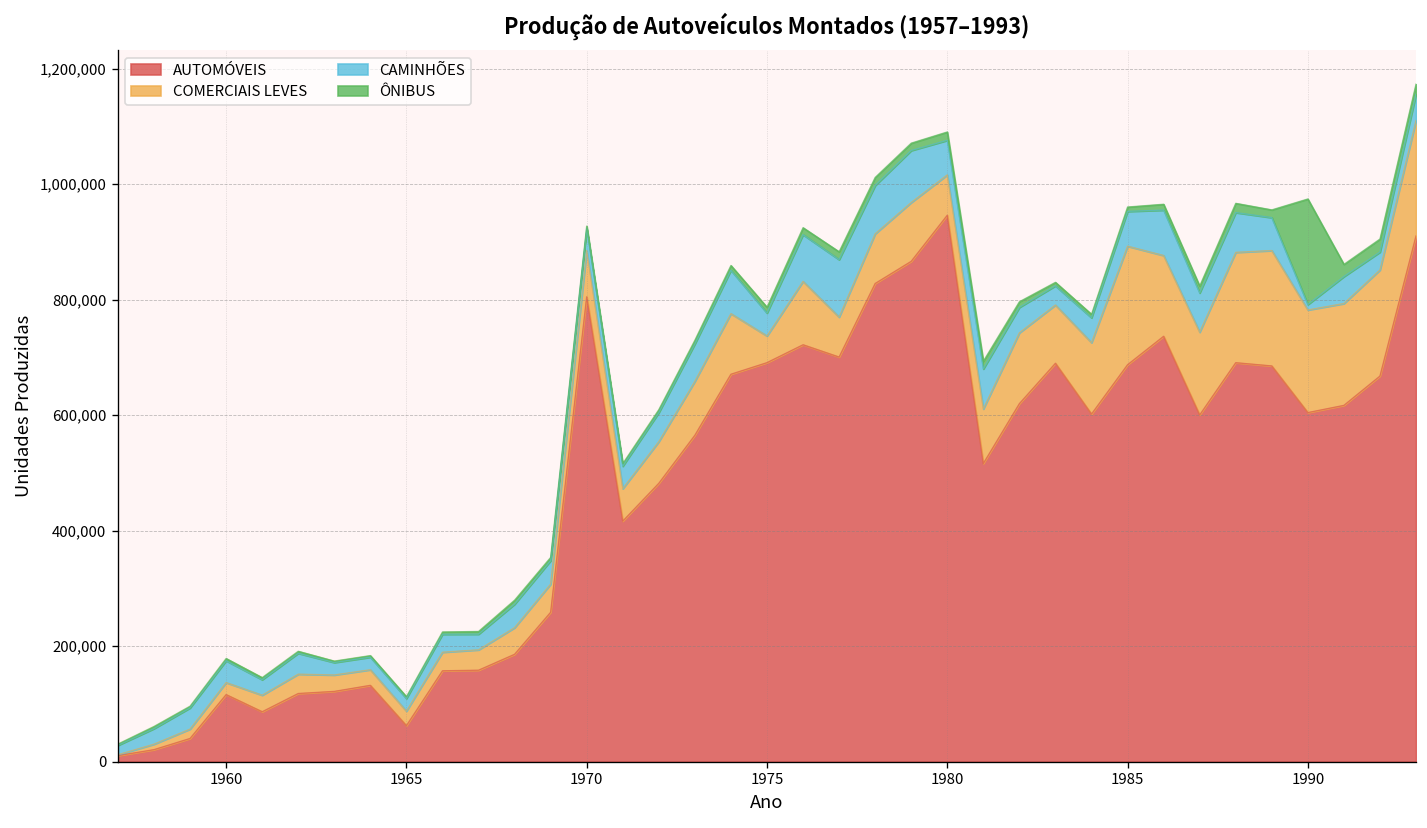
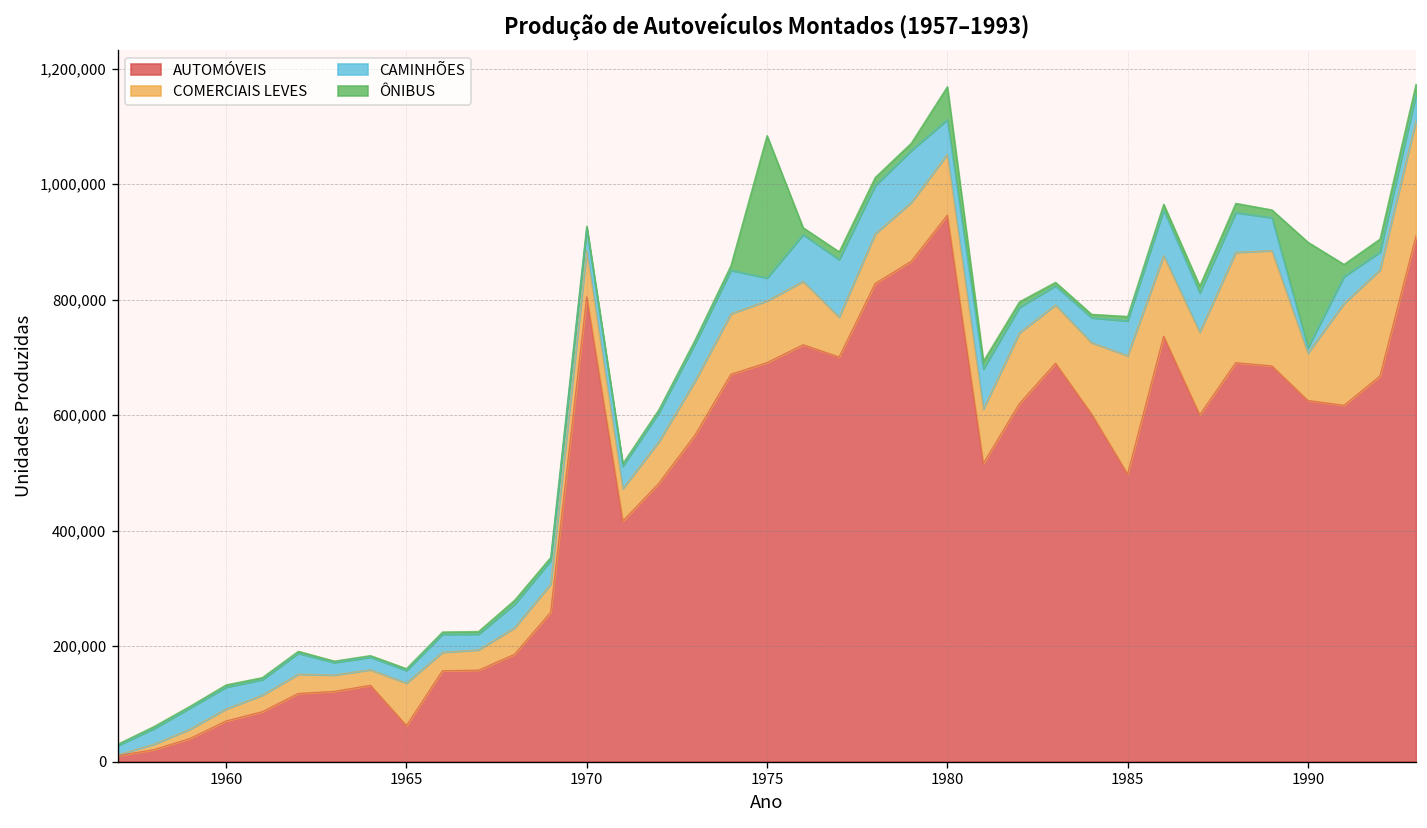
  {
    "AUTOMÓVEIS": {
-     "1960": "120,000",
+     "1960": "70,000",
      "1965": "60,000",
      "1970": "800,000",
      "1975": "690,000",
      "1980": "950,000",
-     "1985": "690,000",
-     "1990": "600,000"
+     "1985": "500,000",
+     "1990": "630,000"
    },
    "COMERCIAIS LEVES": {
      "1960": "20,000",
-     "1965": "30,000",
+     "1965": "70,000",
      "1970": "80,000",
-     "1975": "50,000",
-     "1980": "70,000",
+     "1975": "110,000",
+     "1980": "110,000",
      "1985": "210,000",
-     "1990": "180,000"
+     "1990": "80,000"
    },
    "CAMINHÕES": {
      "1975": "40,000",
      "1980": "60,000",
      "1985": "60,000",
      "1990": "10,000"
    },
    "ÔNIBUS": {
-     "1975": "10,000",
-     "1980": "10,000",
+     "1975": "250,000",
+     "1980": "60,000",
      "1985": "10,000",
      "1990": "180,000"
    }
  }
